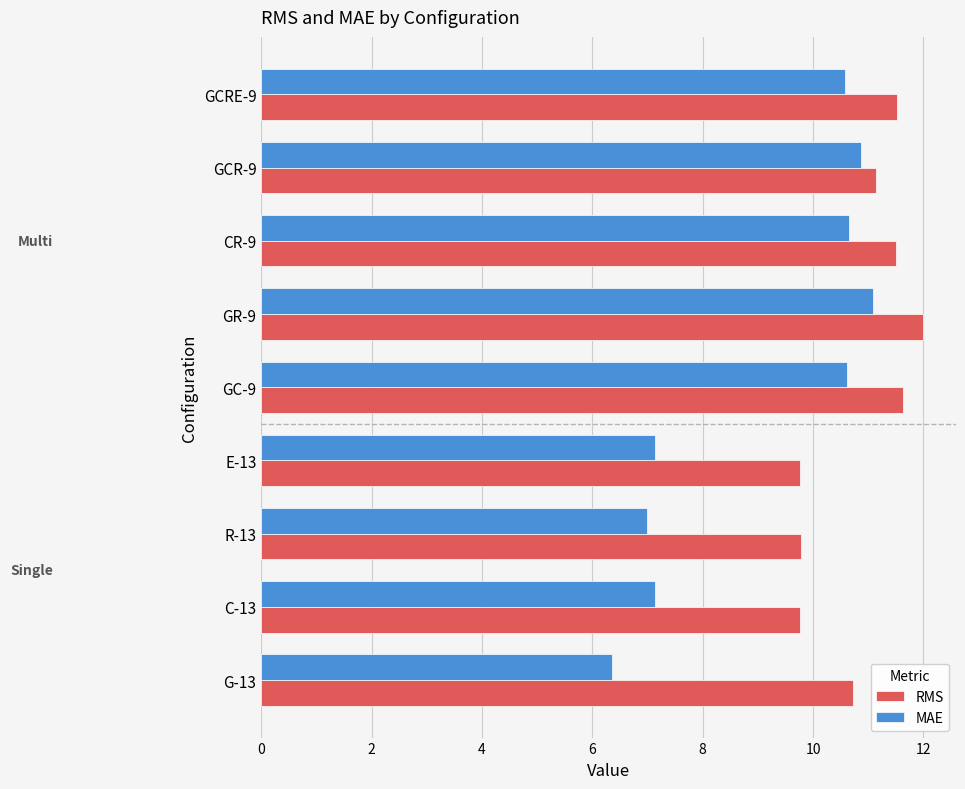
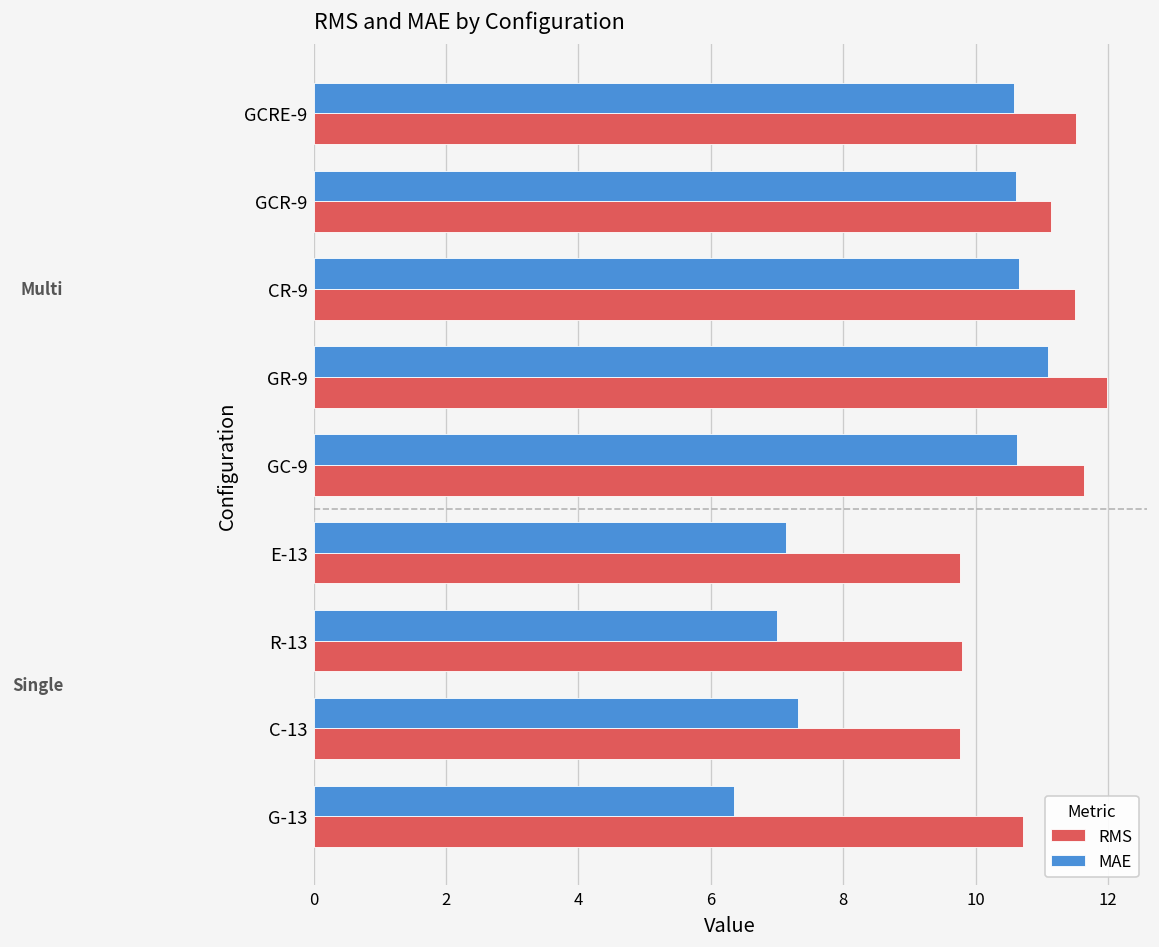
  {
    "RMS": {
      "GCRE-9": 11.5,
      "GCR-9": 11.1,
      "CR-9": 11.5,
      "GR-9": 12.0,
      "GC-9": 11.6,
      "E-13": 9.8,
      "R-13": 9.8,
      "C-13": 9.8,
      "G-13": 10.7
    },
    "MAE": {
      "GCRE-9": 10.6,
-     "GCR-9": 10.9,
+     "GCR-9": 10.6,
      "CR-9": 10.7,
      "GR-9": 11.1,
      "GC-9": 10.6,
      "E-13": 7.1,
      "R-13": 7.0,
-     "C-13": 7.1,
+     "C-13": 7.3,
      "G-13": 6.4
    }
  }
